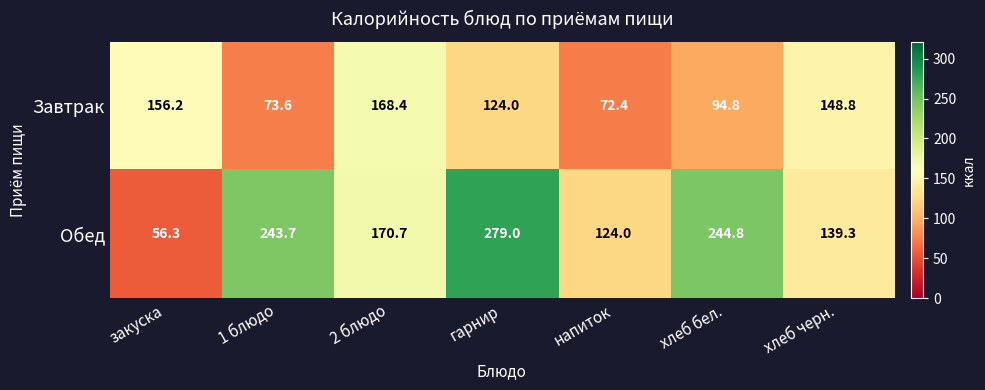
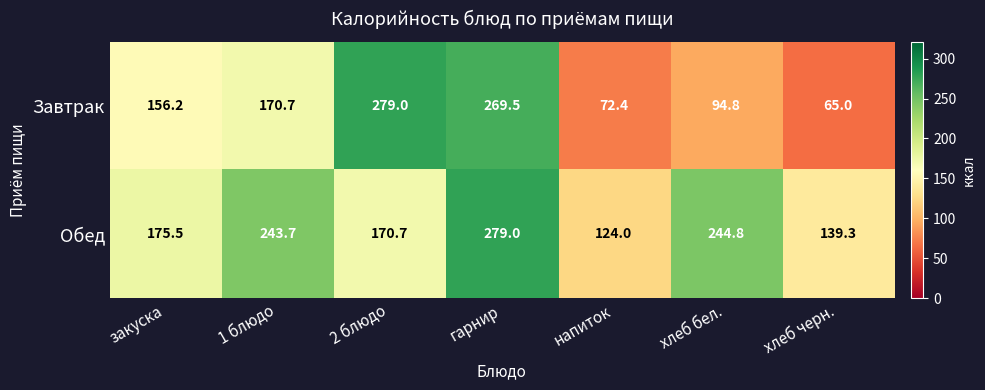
  {
    "Завтрак": {
      "закуска": 156.2,
-     "1 блюдо": 73.6,
-     "2 блюдо": 168.4,
-     "гарнир": 124.0,
+     "1 блюдо": 170.7,
+     "2 блюдо": 279.0,
+     "гарнир": 269.5,
      "напиток": 72.4,
      "хлеб бел.": 94.8,
-     "хлеб черн.": 148.8
+     "хлеб черн.": 65.0
    },
    "Обед": {
-     "закуска": 56.3,
+     "закуска": 175.5,
      "1 блюдо": 243.7,
      "2 блюдо": 170.7,
      "гарнир": 279.0,
      "напиток": 124.0,
      "хлеб бел.": 244.8,
      "хлеб черн.": 139.3
    }
  }
